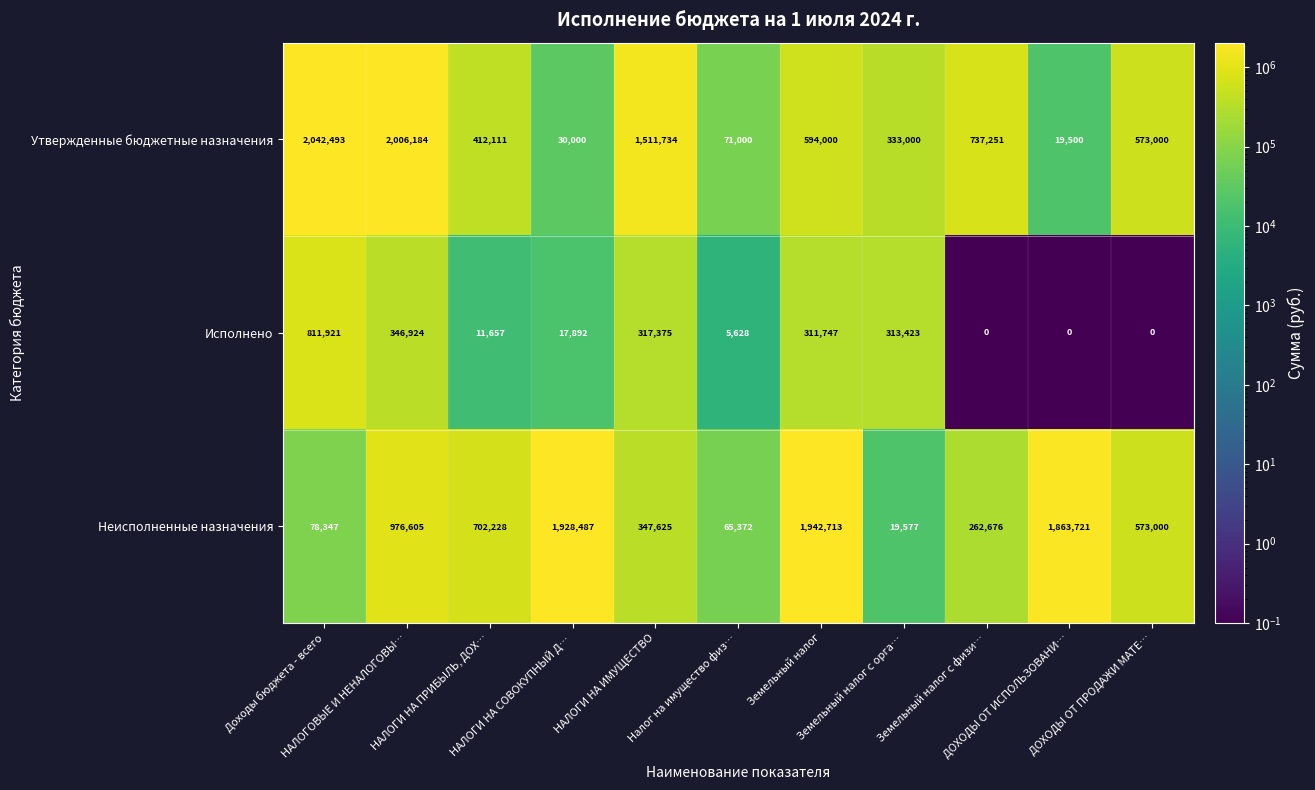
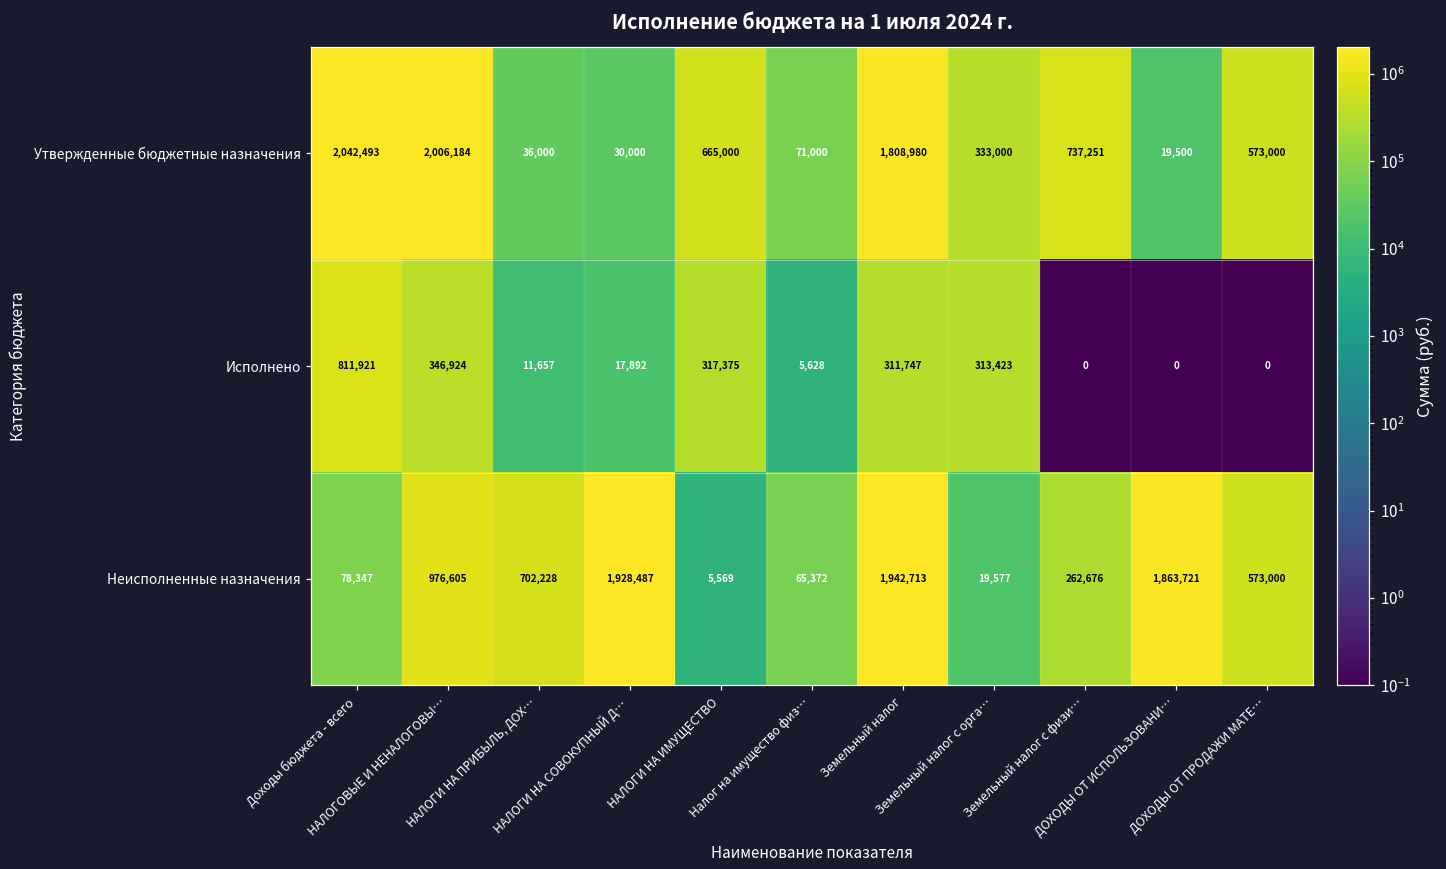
  {
    "Утвержденные бюджетные назначения": {
      "Доходы бюджета - всего": "2,042,493",
      "НАЛОГОВЫЕ И НЕНАЛОГОВЫ…": "2,006,184",
-     "НАЛОГИ НА ПРИБЫЛЬ, ДОХ…": "412,111",
+     "НАЛОГИ НА ПРИБЫЛЬ, ДОХ…": "36,000",
      "НАЛОГИ НА СОВОКУПНЫЙ Д…": "30,000",
-     "НАЛОГИ НА ИМУЩЕСТВО": "1,511,734",
+     "НАЛОГИ НА ИМУЩЕСТВО": "665,000",
      "Налог на имущество физ…": "71,000",
-     "Земельный налог": "594,000",
+     "Земельный налог": "1,808,980",
      "Земельный налог с орга…": "333,000",
      "Земельный налог с физи…": "737,251",
      "ДОХОДЫ ОТ ИСПОЛЬЗОВАНИ…": "19,500",
      "ДОХОДЫ ОТ ПРОДАЖИ МАТЕ…": "573,000"
    },
    "Исполнено": {
      "Доходы бюджета - всего": "811,921",
      "НАЛОГОВЫЕ И НЕНАЛОГОВЫ…": "346,924",
      "НАЛОГИ НА ПРИБЫЛЬ, ДОХ…": "11,657",
      "НАЛОГИ НА СОВОКУПНЫЙ Д…": "17,892",
      "НАЛОГИ НА ИМУЩЕСТВО": "317,375",
      "Налог на имущество физ…": "5,628",
      "Земельный налог": "311,747",
      "Земельный налог с орга…": "313,423",
      "Земельный налог с физи…": "0",
      "ДОХОДЫ ОТ ИСПОЛЬЗОВАНИ…": "0",
      "ДОХОДЫ ОТ ПРОДАЖИ МАТЕ…": "0"
    },
    "Неисполненные назначения": {
      "Доходы бюджета - всего": "78,347",
      "НАЛОГОВЫЕ И НЕНАЛОГОВЫ…": "976,605",
      "НАЛОГИ НА ПРИБЫЛЬ, ДОХ…": "702,228",
      "НАЛОГИ НА СОВОКУПНЫЙ Д…": "1,928,487",
-     "НАЛОГИ НА ИМУЩЕСТВО": "347,625",
+     "НАЛОГИ НА ИМУЩЕСТВО": "5,569",
      "Налог на имущество физ…": "65,372",
      "Земельный налог": "1,942,713",
      "Земельный налог с орга…": "19,577",
      "Земельный налог с физи…": "262,676",
      "ДОХОДЫ ОТ ИСПОЛЬЗОВАНИ…": "1,863,721",
      "ДОХОДЫ ОТ ПРОДАЖИ МАТЕ…": "573,000"
    }
  }
